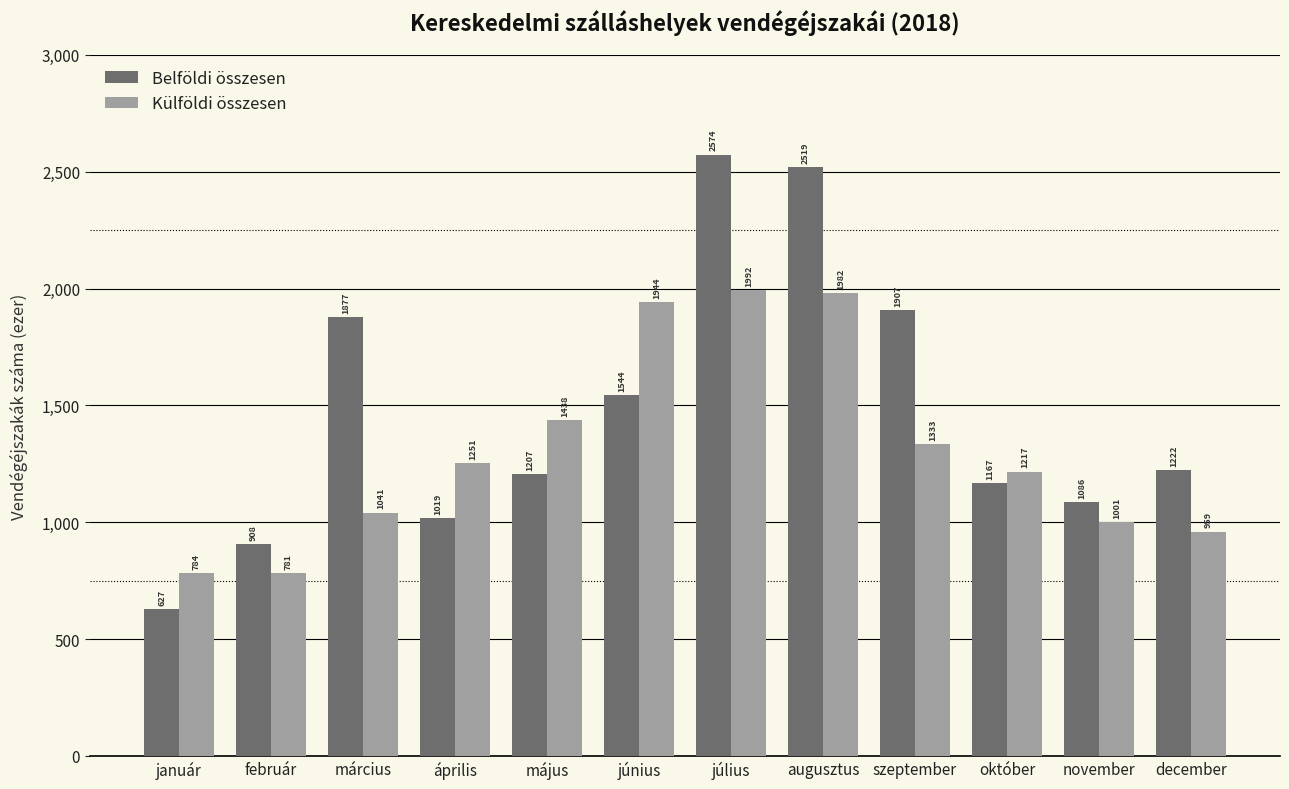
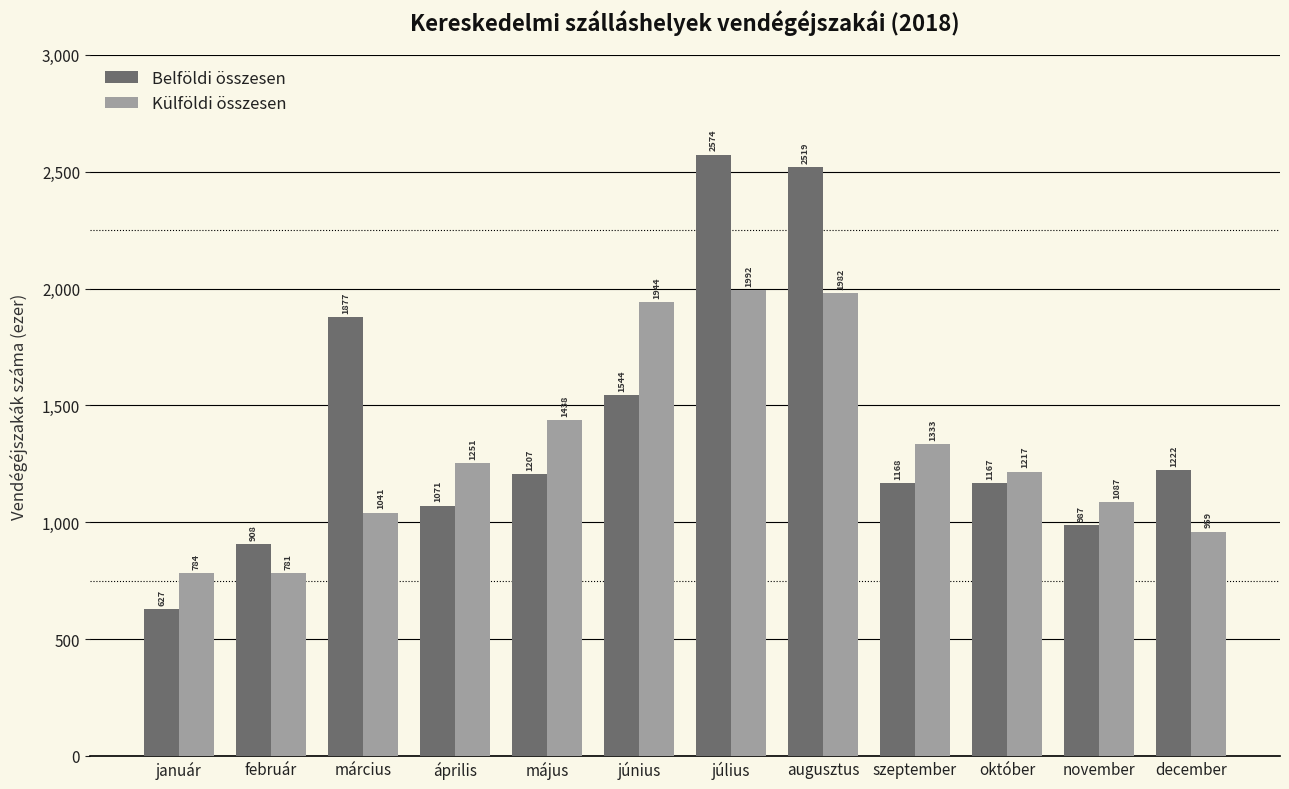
  {
    "Belföldi összesen": {
      "január": 627,
      "február": 908,
      "március": 1877,
-     "április": 1019,
+     "április": 1071,
      "május": 1207,
      "június": 1544,
      "július": 2574,
      "augusztus": 2519,
-     "szeptember": 1907,
+     "szeptember": 1168,
      "október": 1167,
-     "november": 1086,
+     "november": 987,
      "december": 1222
    },
    "Külföldi összesen": {
      "január": 784,
      "február": 781,
      "március": 1041,
      "április": 1251,
      "május": 1438,
      "június": 1944,
      "július": 1992,
      "augusztus": 1982,
      "szeptember": 1333,
      "október": 1217,
-     "november": 1001,
+     "november": 1087,
      "december": 959
    }
  }
